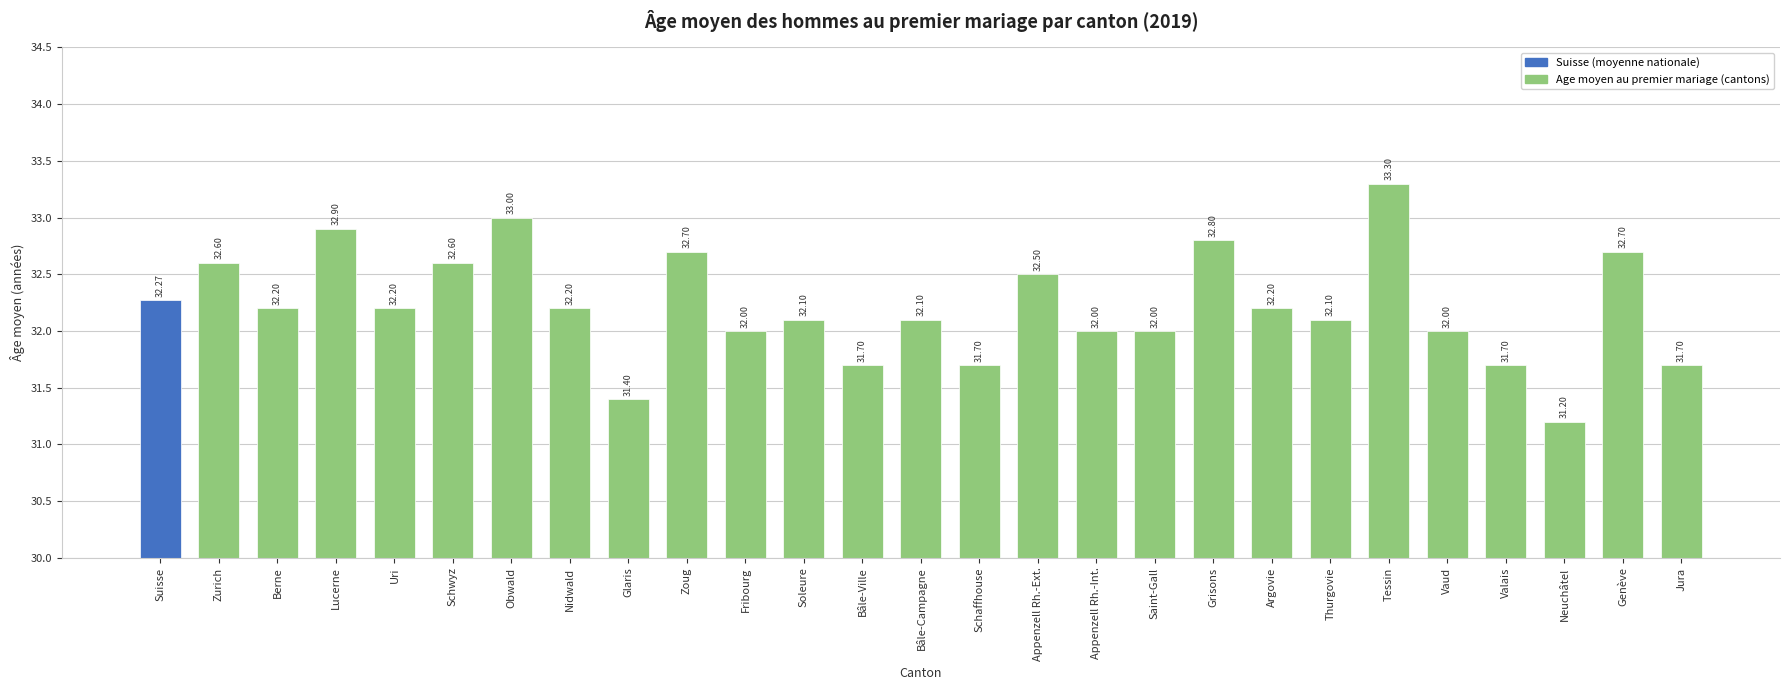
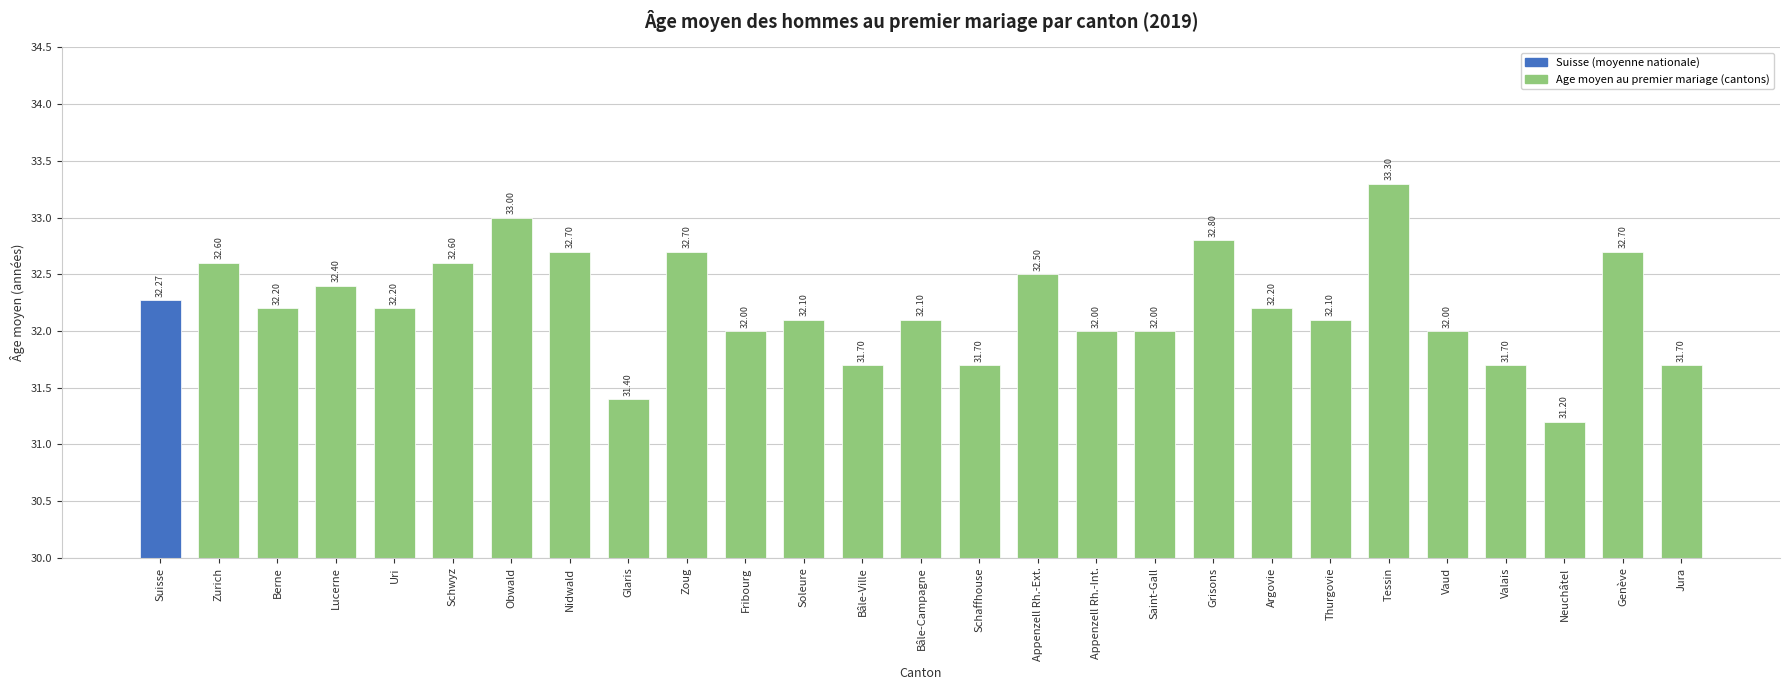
  {
    "Suisse": 32.27,
    "Zurich": 32.60,
    "Berne": 32.20,
-   "Lucerne": 32.90,
+   "Lucerne": 32.40,
    "Uri": 32.20,
    "Schwyz": 32.60,
    "Obwald": 33.00,
-   "Nidwald": 32.20,
+   "Nidwald": 32.70,
    "Glaris": 31.40,
    "Zoug": 32.70,
    "Fribourg": 32.00,
    "Soleure": 32.10,
    "Bâle-Ville": 31.70,
    "Bâle-Campagne": 32.10,
    "Schaffhouse": 31.70,
    "Appenzell Rh.-Ext.": 32.50,
    "Appenzell Rh.-Int.": 32.00,
    "Saint-Gall": 32.00,
    "Grisons": 32.80,
    "Argovie": 32.20,
    "Thurgovie": 32.10,
    "Tessin": 33.30,
    "Vaud": 32.00,
    "Valais": 31.70,
    "Neuchâtel": 31.20,
    "Genève": 32.70,
    "Jura": 31.70
  }
